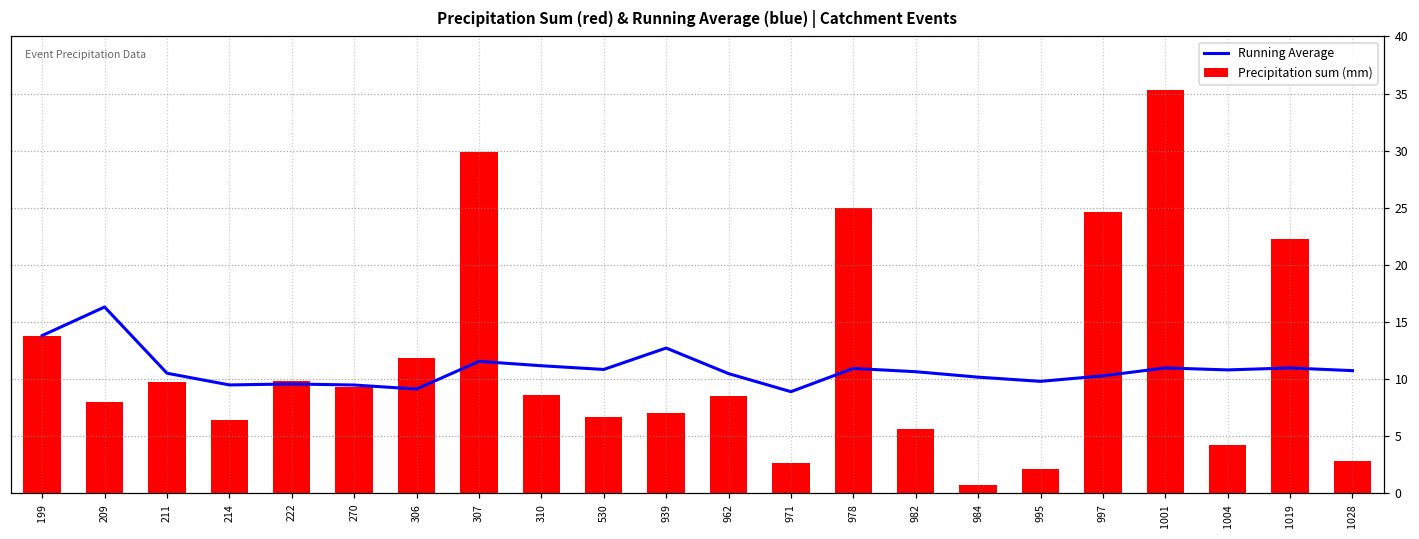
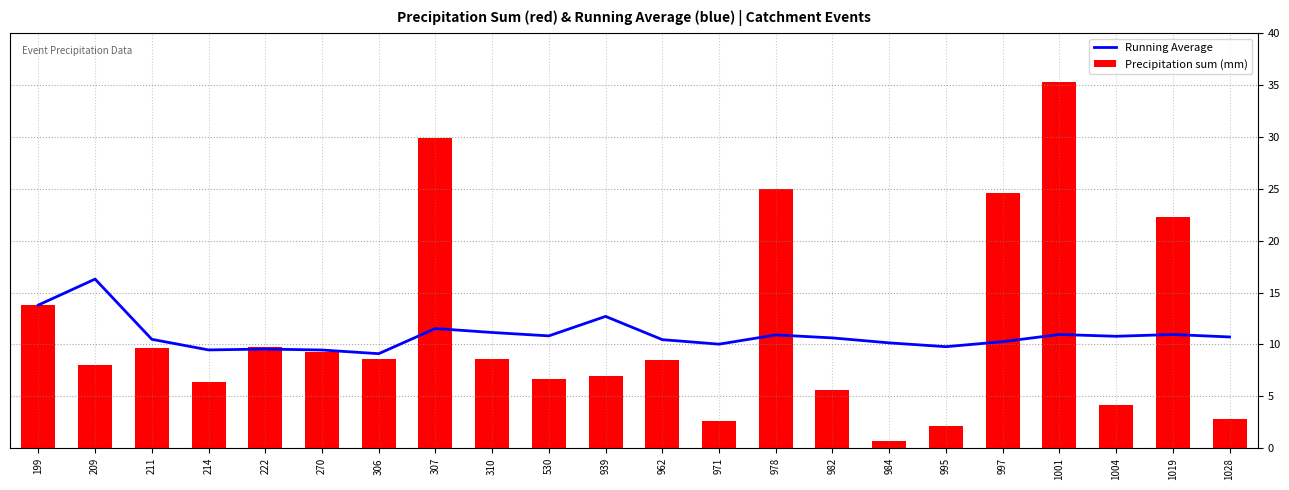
  {
    "Running Average": {
      "199": 13.8,
      "209": 16.3,
      "211": 10.5,
      "214": 9.5,
      "222": 9.6,
      "270": 9.5,
      "306": 9.1,
      "307": 11.5,
      "310": 11.2,
      "530": 10.8,
      "939": 12.7,
      "962": 10.5,
-     "971": 8.9,
+     "971": 10.0,
      "978": 10.9,
      "982": 10.6,
      "984": 10.2,
      "995": 9.8,
      "997": 10.3,
      "1001": 11.0,
      "1004": 10.8,
      "1019": 11.0,
      "1028": 10.7
    },
    "Precipitation sum (mm)": {
      "199": 13.8,
      "209": 8.0,
      "211": 9.7,
      "214": 6.4,
      "222": 9.8,
      "270": 9.3,
-     "306": 11.8,
+     "306": 8.6,
      "307": 29.9,
      "310": 8.6,
      "530": 6.7,
      "939": 7.0,
      "962": 8.5,
      "971": 2.6,
      "978": 25.0,
      "982": 5.6,
      "984": 0.7,
      "995": 2.1,
      "997": 24.6,
      "1001": 35.3,
      "1004": 4.2,
      "1019": 22.3,
      "1028": 2.8
    }
  }
